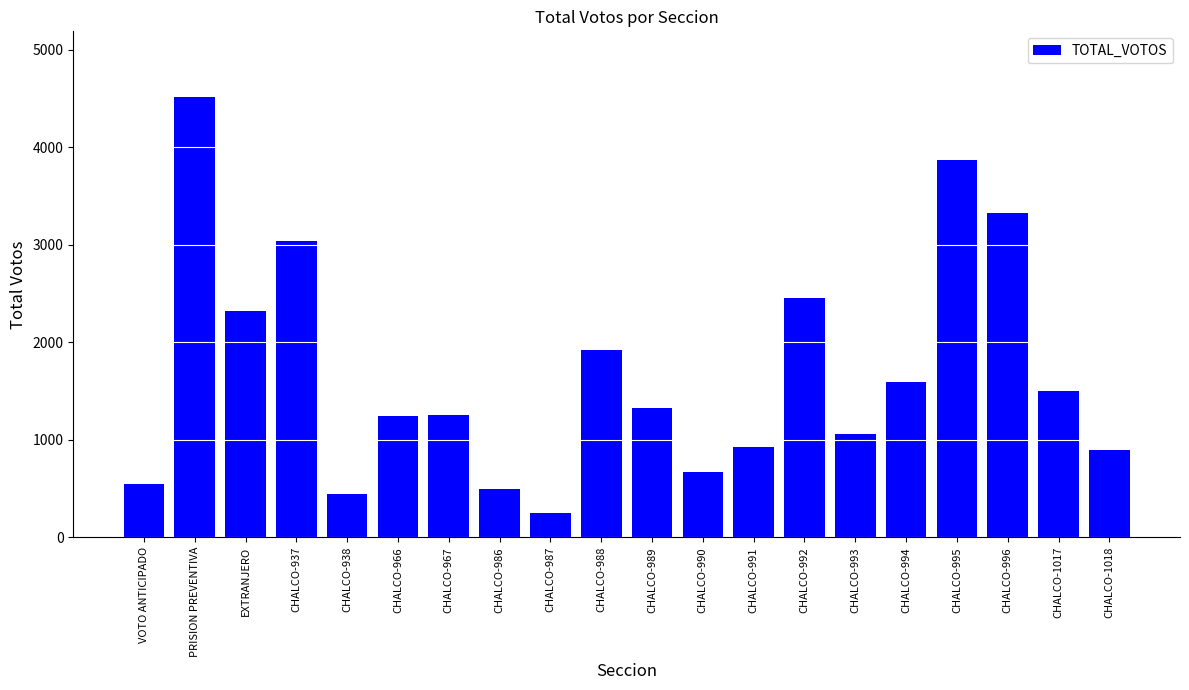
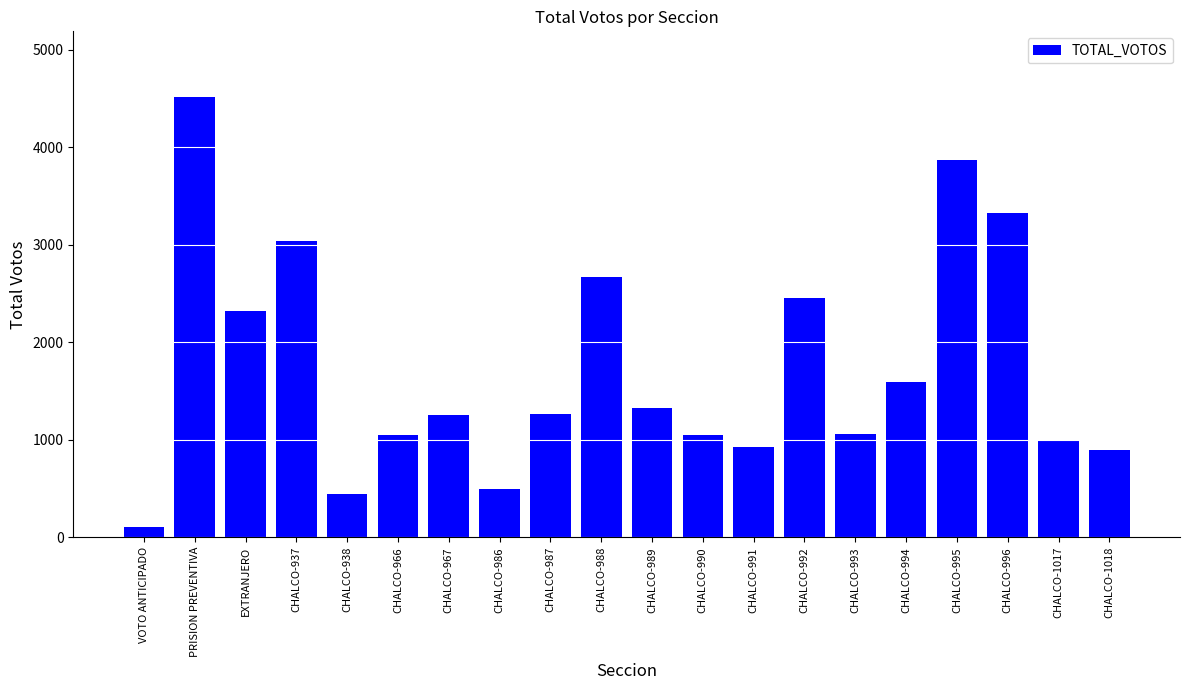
  {
-   "VOTO ANTICIPADO": 600,
+   "VOTO ANTICIPADO": 100,
    "PRISION PREVENTIVA": 4500,
    "EXTRANJERO": 2300,
    "CHALCO-937": 3000,
    "CHALCO-938": 400,
-   "CHALCO-966": 1200,
+   "CHALCO-966": 1100,
    "CHALCO-967": 1300,
    "CHALCO-986": 500,
-   "CHALCO-987": 300,
-   "CHALCO-988": 1900,
+   "CHALCO-987": 1300,
+   "CHALCO-988": 2700,
    "CHALCO-989": 1300,
-   "CHALCO-990": 700,
+   "CHALCO-990": 1000,
    "CHALCO-991": 900,
    "CHALCO-992": 2500,
    "CHALCO-993": 1100,
    "CHALCO-994": 1600,
    "CHALCO-995": 3900,
    "CHALCO-996": 3300,
-   "CHALCO-1017": 1500,
+   "CHALCO-1017": 1000,
    "CHALCO-1018": 900
  }
